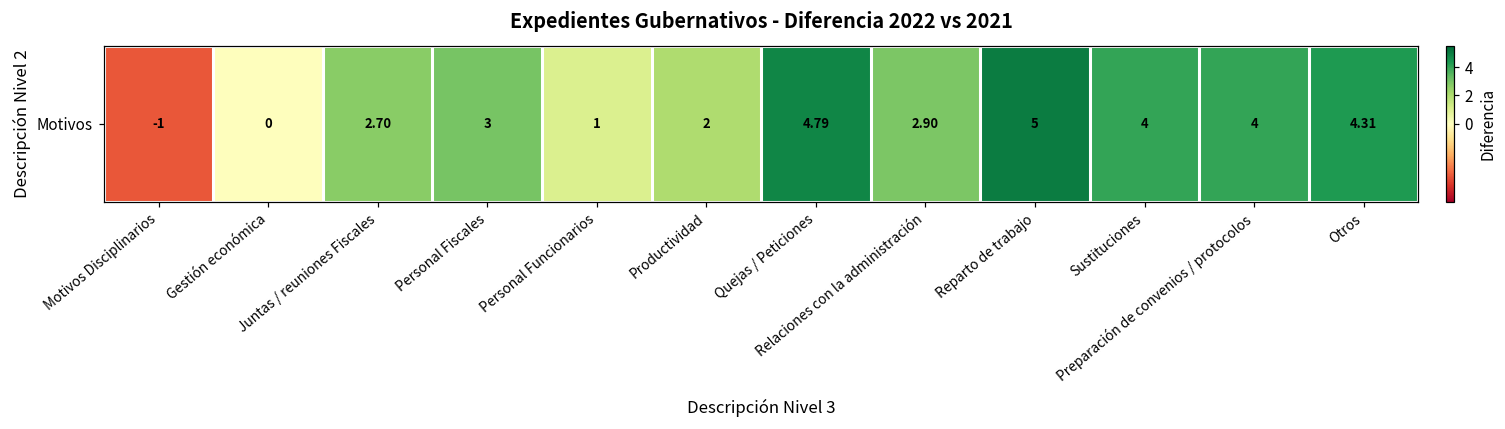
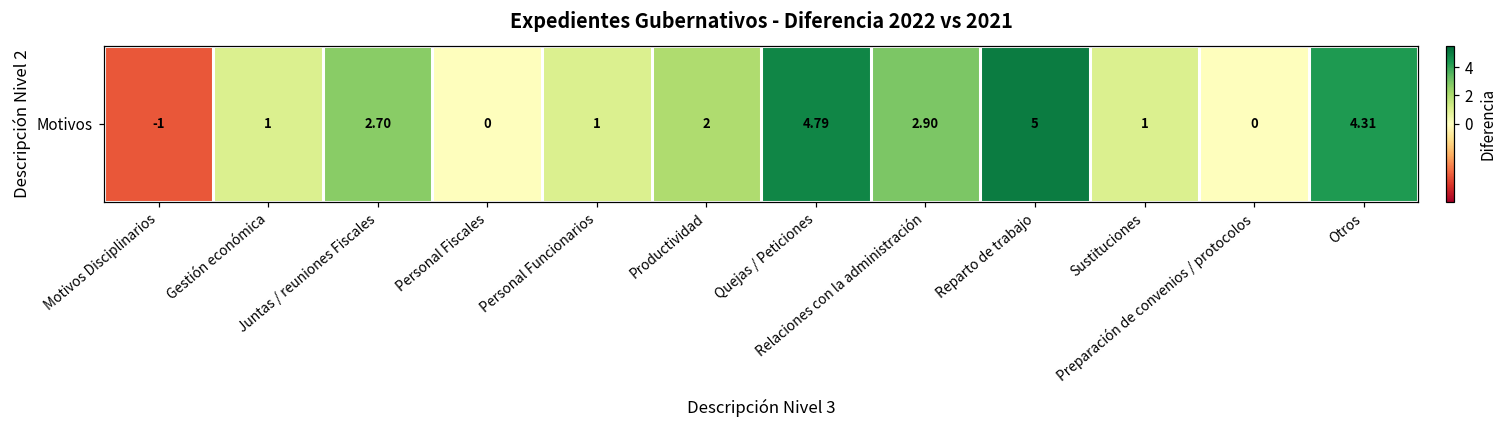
  {
    "Motivos": {
      "Motivos Disciplinarios": -1,
-     "Gestión económica": 0,
+     "Gestión económica": 1,
      "Juntas / reuniones Fiscales": 2.70,
-     "Personal Fiscales": 3,
+     "Personal Fiscales": 0,
      "Personal Funcionarios": 1,
      "Productividad": 2,
      "Quejas / Peticiones": 4.79,
      "Relaciones con la administración": 2.90,
      "Reparto de trabajo": 5,
-     "Sustituciones": 4,
-     "Preparación de convenios / protocolos": 4,
+     "Sustituciones": 1,
+     "Preparación de convenios / protocolos": 0,
      "Otros": 4.31
    }
  }
